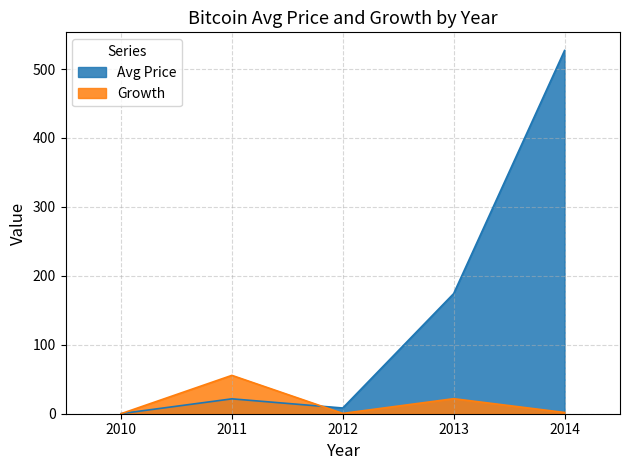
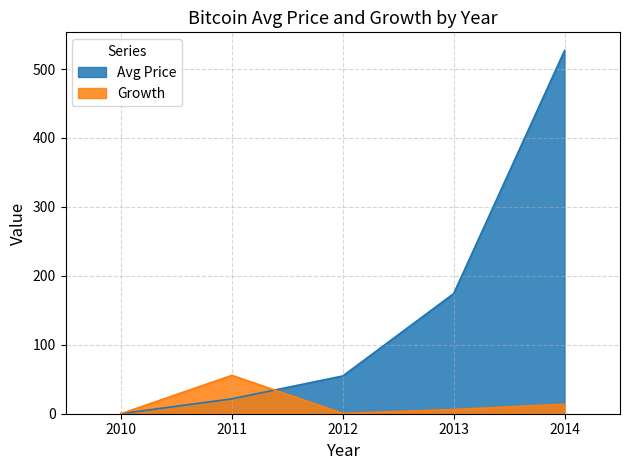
  {
    "Avg Price": {
      "2011": 20,
-     "2012": 10,
+     "2012": 50,
      "2013": 170,
      "2014": 530
    },
    "Growth": {
      "2011": 60,
      "2012": 0,
-     "2013": 20,
-     "2014": 0
+     "2013": 10,
+     "2014": 10
    }
  }
